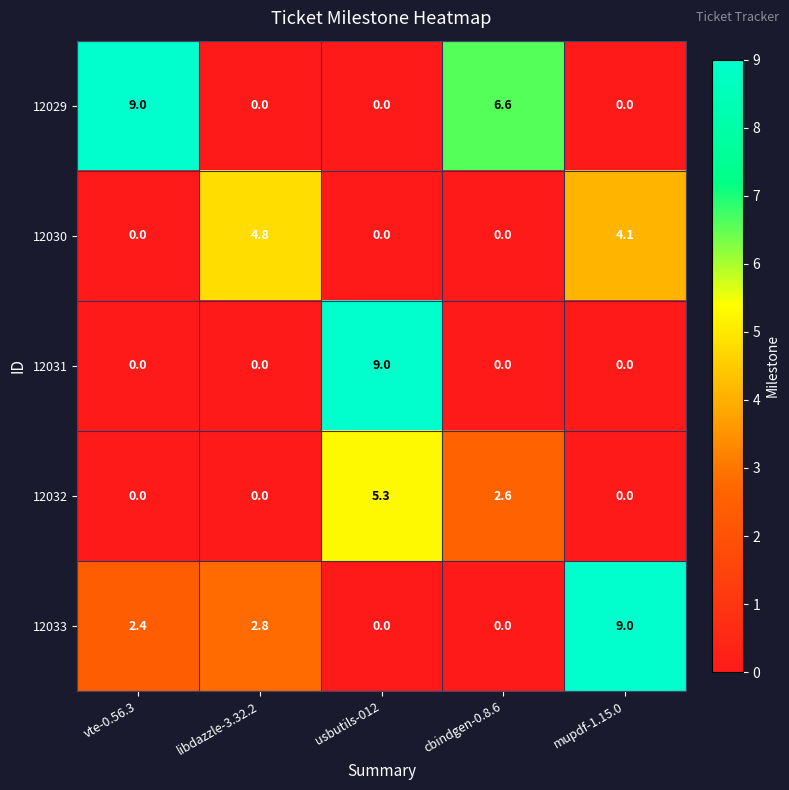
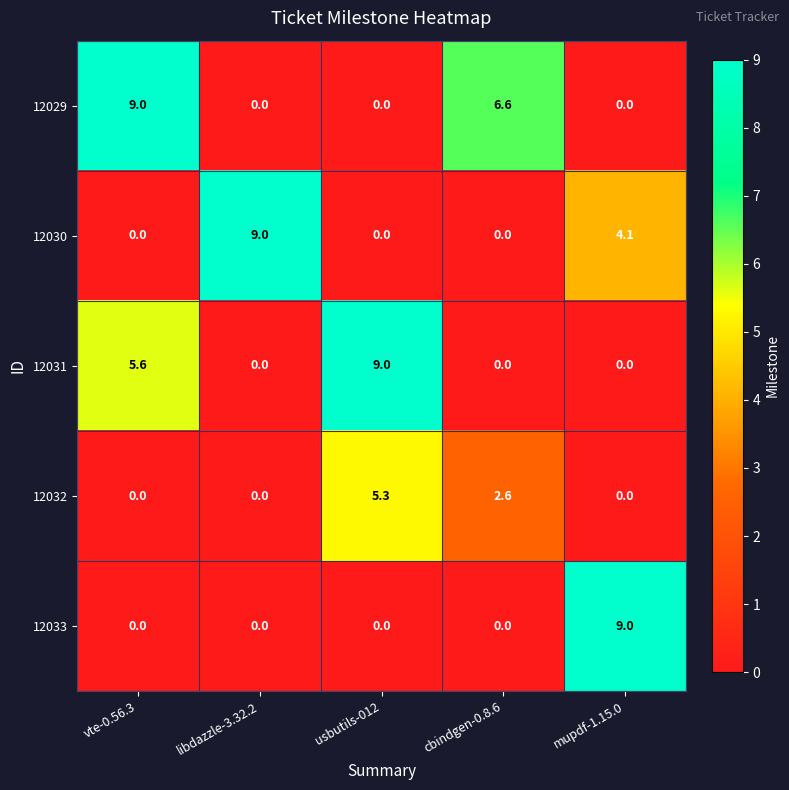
  {
    "12029": {
      "vte-0.56.3": 9.0,
      "libdazzle-3.32.2": 0.0,
      "usbutils-012": 0.0,
      "cbindgen-0.8.6": 6.6,
      "mupdf-1.15.0": 0.0
    },
    "12030": {
      "vte-0.56.3": 0.0,
-     "libdazzle-3.32.2": 4.8,
+     "libdazzle-3.32.2": 9.0,
      "usbutils-012": 0.0,
      "cbindgen-0.8.6": 0.0,
      "mupdf-1.15.0": 4.1
    },
    "12031": {
-     "vte-0.56.3": 0.0,
+     "vte-0.56.3": 5.6,
      "libdazzle-3.32.2": 0.0,
      "usbutils-012": 9.0,
      "cbindgen-0.8.6": 0.0,
      "mupdf-1.15.0": 0.0
    },
    "12032": {
      "vte-0.56.3": 0.0,
      "libdazzle-3.32.2": 0.0,
      "usbutils-012": 5.3,
      "cbindgen-0.8.6": 2.6,
      "mupdf-1.15.0": 0.0
    },
    "12033": {
-     "vte-0.56.3": 2.4,
-     "libdazzle-3.32.2": 2.8,
+     "vte-0.56.3": 0.0,
+     "libdazzle-3.32.2": 0.0,
      "usbutils-012": 0.0,
      "cbindgen-0.8.6": 0.0,
      "mupdf-1.15.0": 9.0
    }
  }
